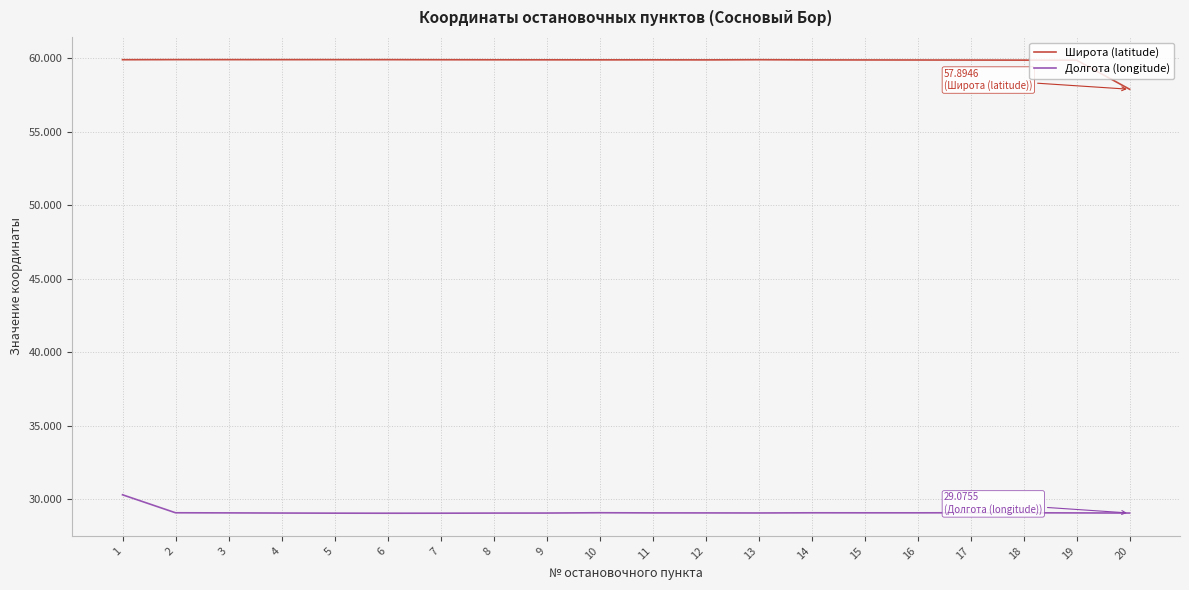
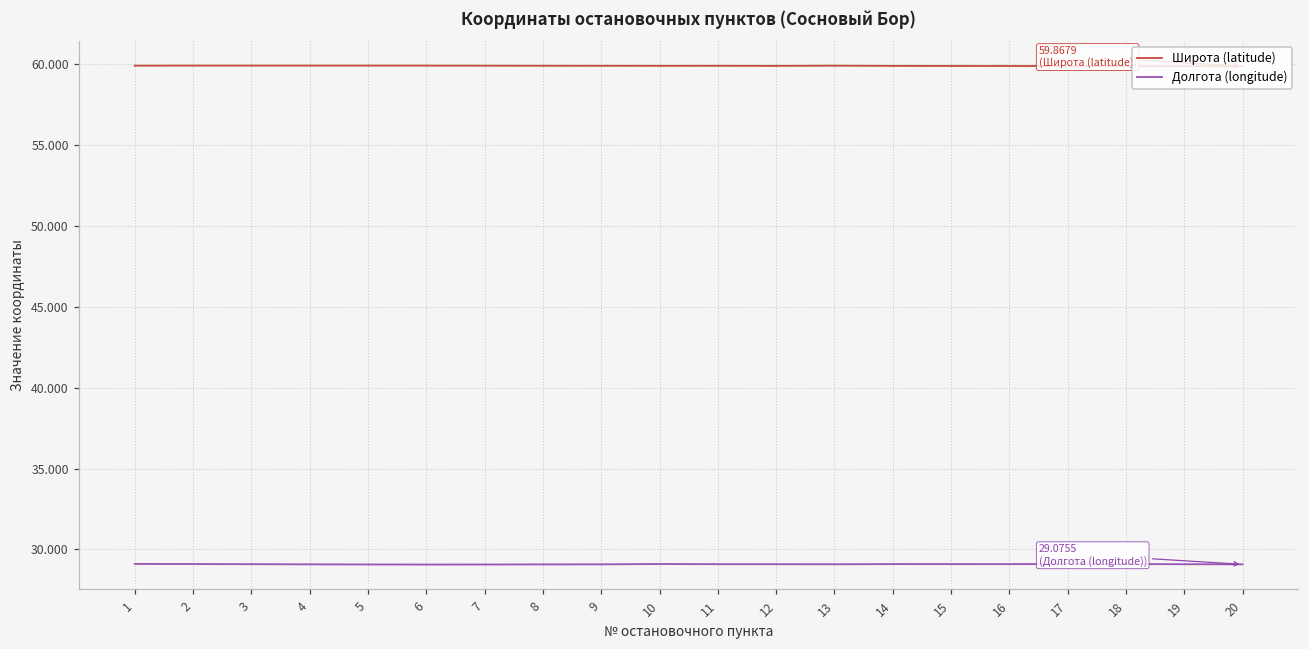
  {
    "Широта (latitude)": {
-     "20": 57.8946
+     "20": 59.8679
    },
    "Долгота (longitude)": {
-     "1": 30.3,
+     "1": 29.1,
      "2": 29.1,
      "3": 29.1,
      "4": 29.1,
      "5": 29.1,
      "6": 29.1,
      "7": 29.1,
      "8": 29.1,
      "9": 29.1,
      "10": 29.1,
      "11": 29.1,
      "12": 29.1,
      "13": 29.1,
      "14": 29.1,
      "15": 29.1,
      "16": 29.1,
      "20": 29.1
    }
  }
